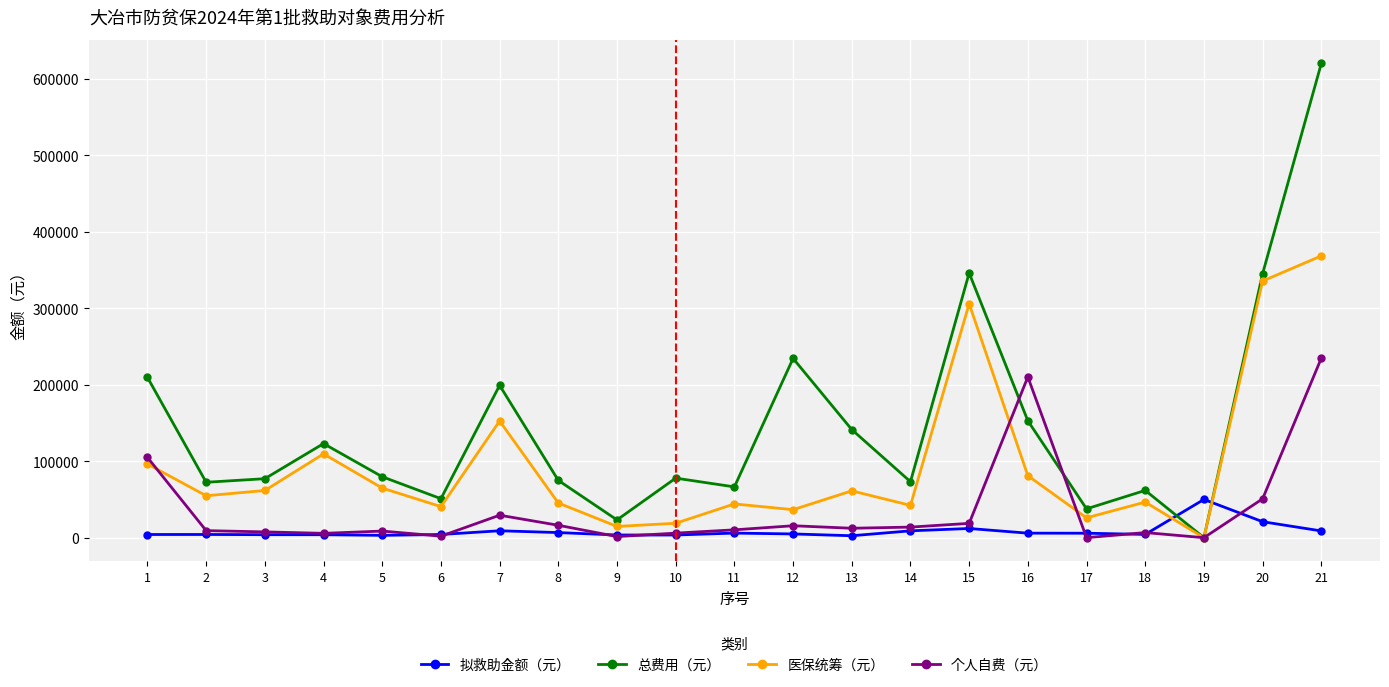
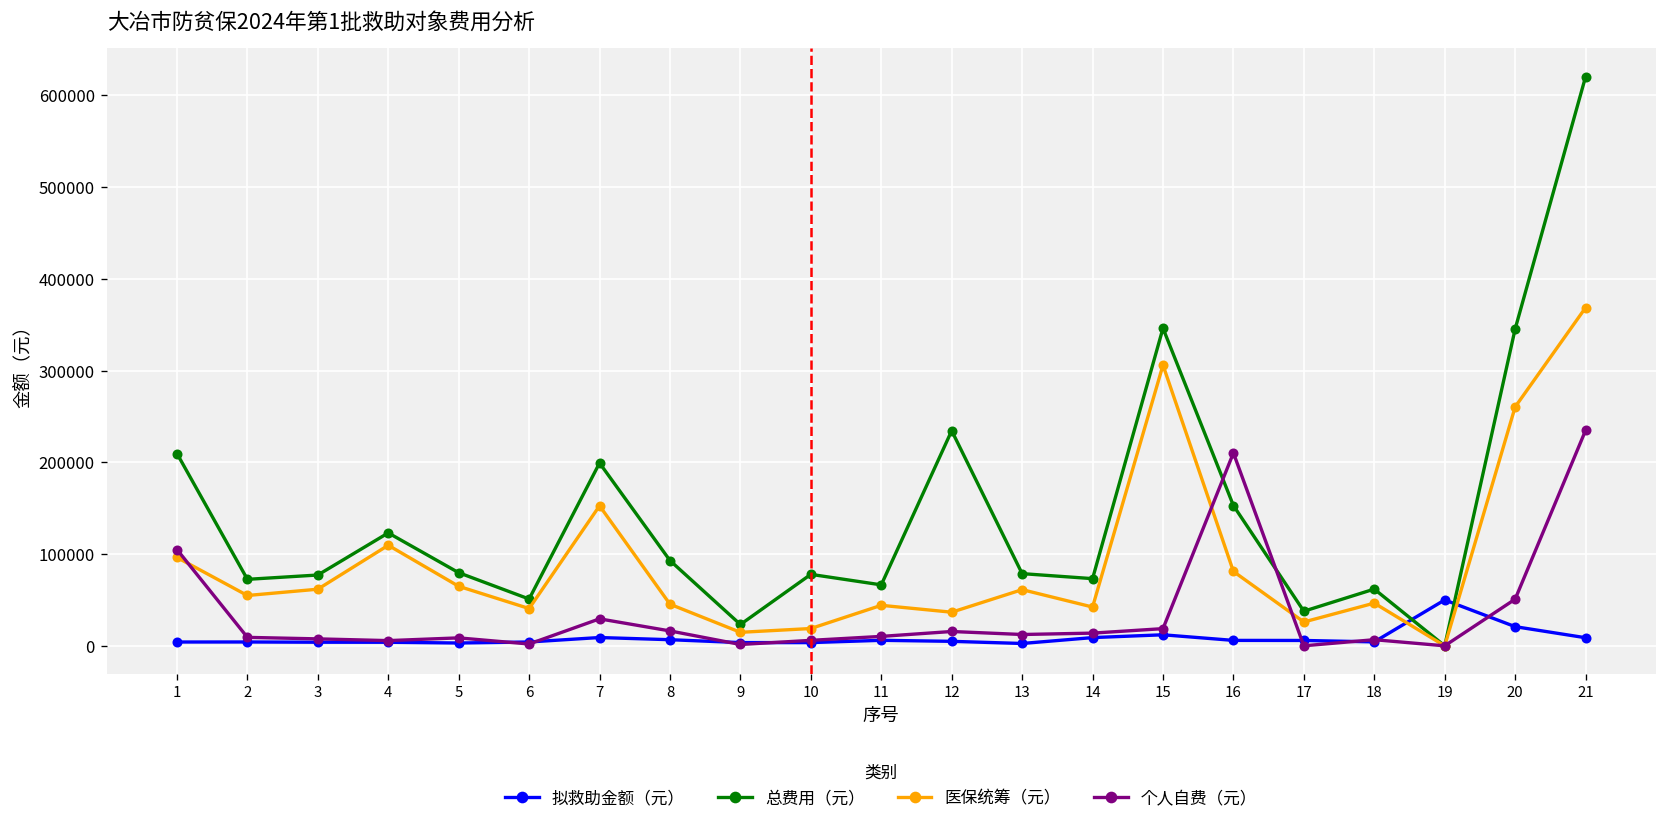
  {
    "拟救助金额（元）": {
      "1": 0,
      "2": 0,
      "3": 0,
      "5": 0,
      "7": 10000,
      "8": 10000,
      "11": 10000,
      "12": 0,
      "13": 0,
      "14": 10000,
      "15": 10000,
      "16": 10000,
      "17": 10000,
      "19": 50000,
      "20": 20000,
      "21": 10000
    },
    "总费用（元）": {
      "1": 210000,
      "2": 70000,
      "3": 80000,
      "4": 120000,
      "5": 80000,
      "6": 50000,
      "7": 200000,
-     "8": 70000,
+     "8": 90000,
      "9": 20000,
      "10": 80000,
      "11": 70000,
      "12": 230000,
-     "13": 140000,
+     "13": 80000,
      "14": 70000,
      "15": 350000,
      "16": 150000,
      "17": 40000,
      "18": 60000,
      "20": 350000,
      "21": 620000
    },
    "医保统筹（元）": {
      "1": 100000,
      "2": 50000,
      "3": 60000,
      "4": 110000,
      "5": 60000,
      "6": 40000,
      "7": 150000,
      "8": 50000,
      "9": 10000,
      "10": 20000,
      "11": 40000,
      "12": 40000,
      "13": 60000,
      "14": 40000,
      "15": 310000,
      "16": 80000,
      "17": 30000,
      "18": 50000,
-     "20": 340000,
+     "20": 260000,
      "21": 370000
    },
    "个人自费（元）": {
      "1": 100000,
      "2": 10000,
      "3": 10000,
      "5": 10000,
      "7": 30000,
      "8": 20000,
      "11": 10000,
      "12": 20000,
      "13": 10000,
      "14": 10000,
      "15": 20000,
      "16": 210000,
      "17": 0,
      "20": 50000,
      "21": 230000
    }
  }
